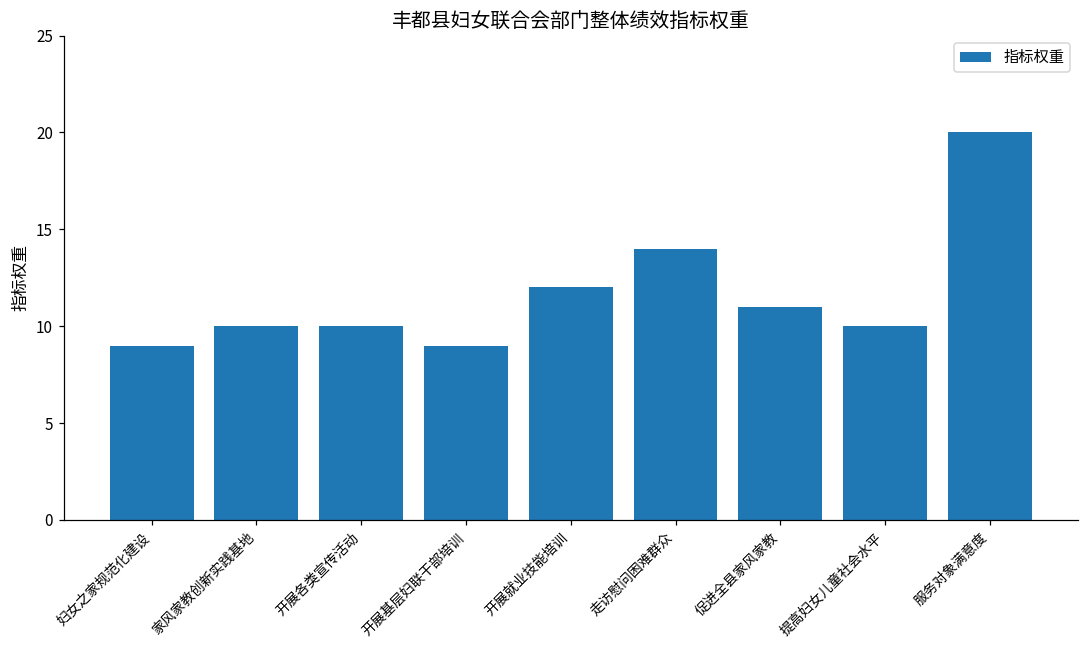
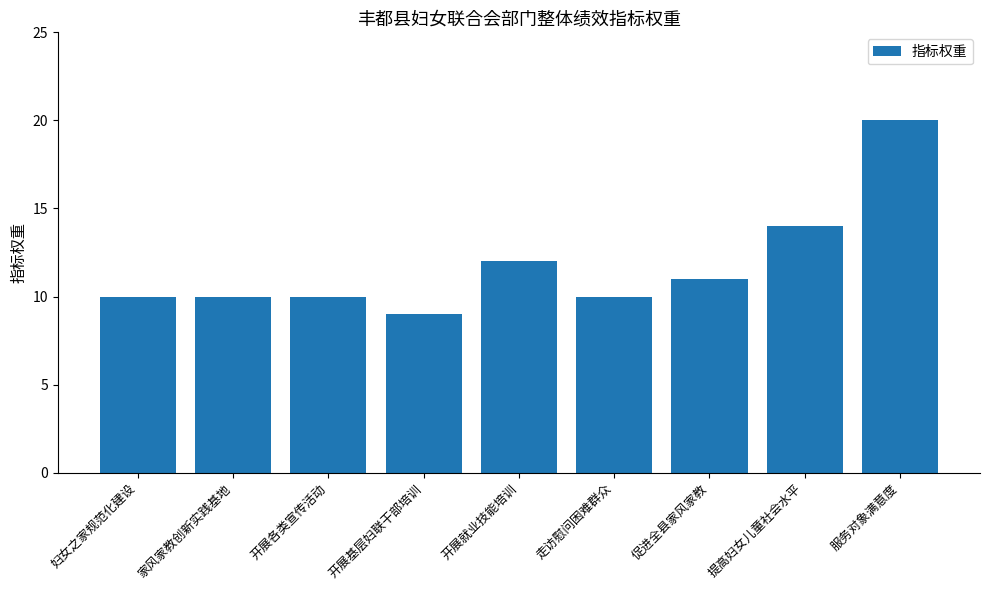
  {
-   "妇女之家规范化建设": 9,
+   "妇女之家规范化建设": 10,
    "家风家教创新实践基地": 10,
    "开展各类宣传活动": 10,
    "开展基层妇联干部培训": 9,
    "开展就业技能培训": 12,
-   "走访慰问困难群众": 14,
+   "走访慰问困难群众": 10,
    "促进全县家风家教": 11,
-   "提高妇女儿童社会水平": 10,
+   "提高妇女儿童社会水平": 14,
    "服务对象满意度": 20
  }
